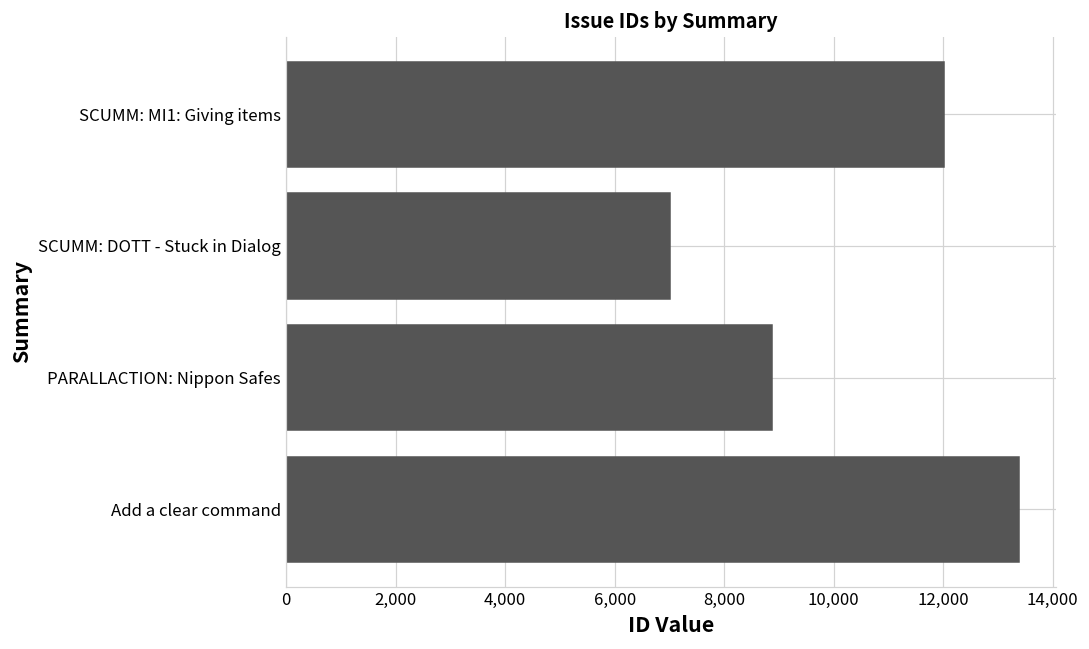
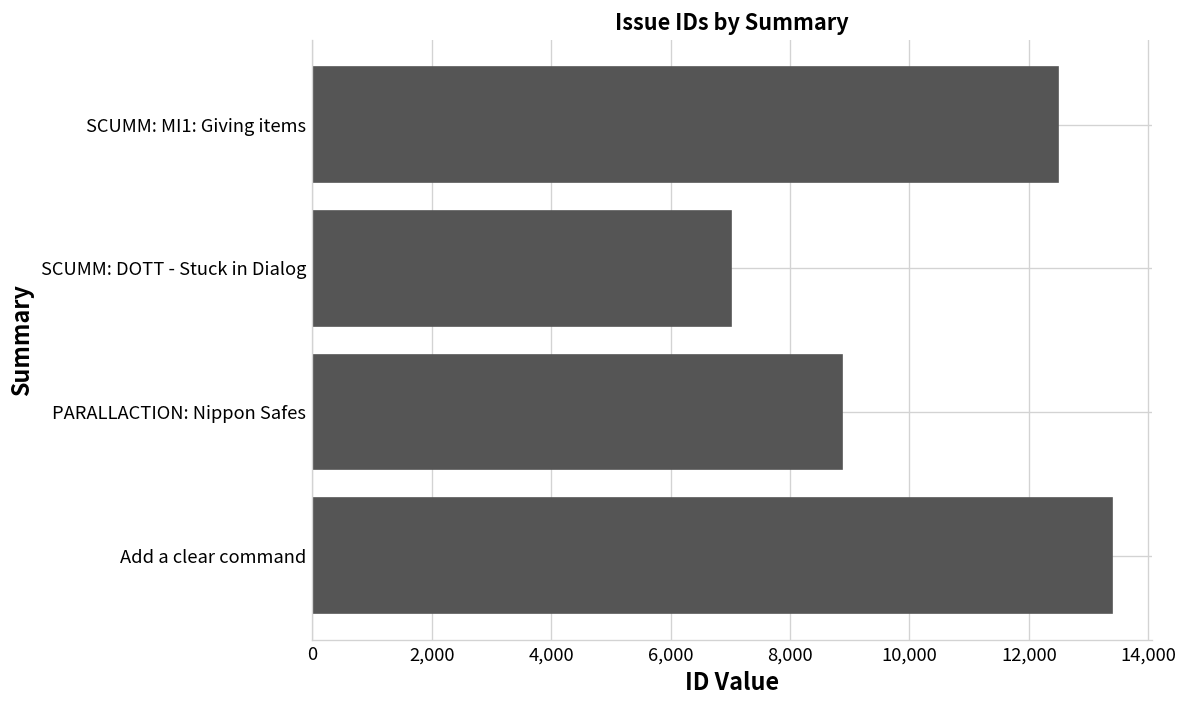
  {
-   "SCUMM: MI1: Giving items": "12,000",
+   "SCUMM: MI1: Giving items": "12,500",
    "SCUMM: DOTT - Stuck in Dialog": "7,000",
    "PARALLACTION: Nippon Safes": "8,900",
    "Add a clear command": "13,400"
  }
